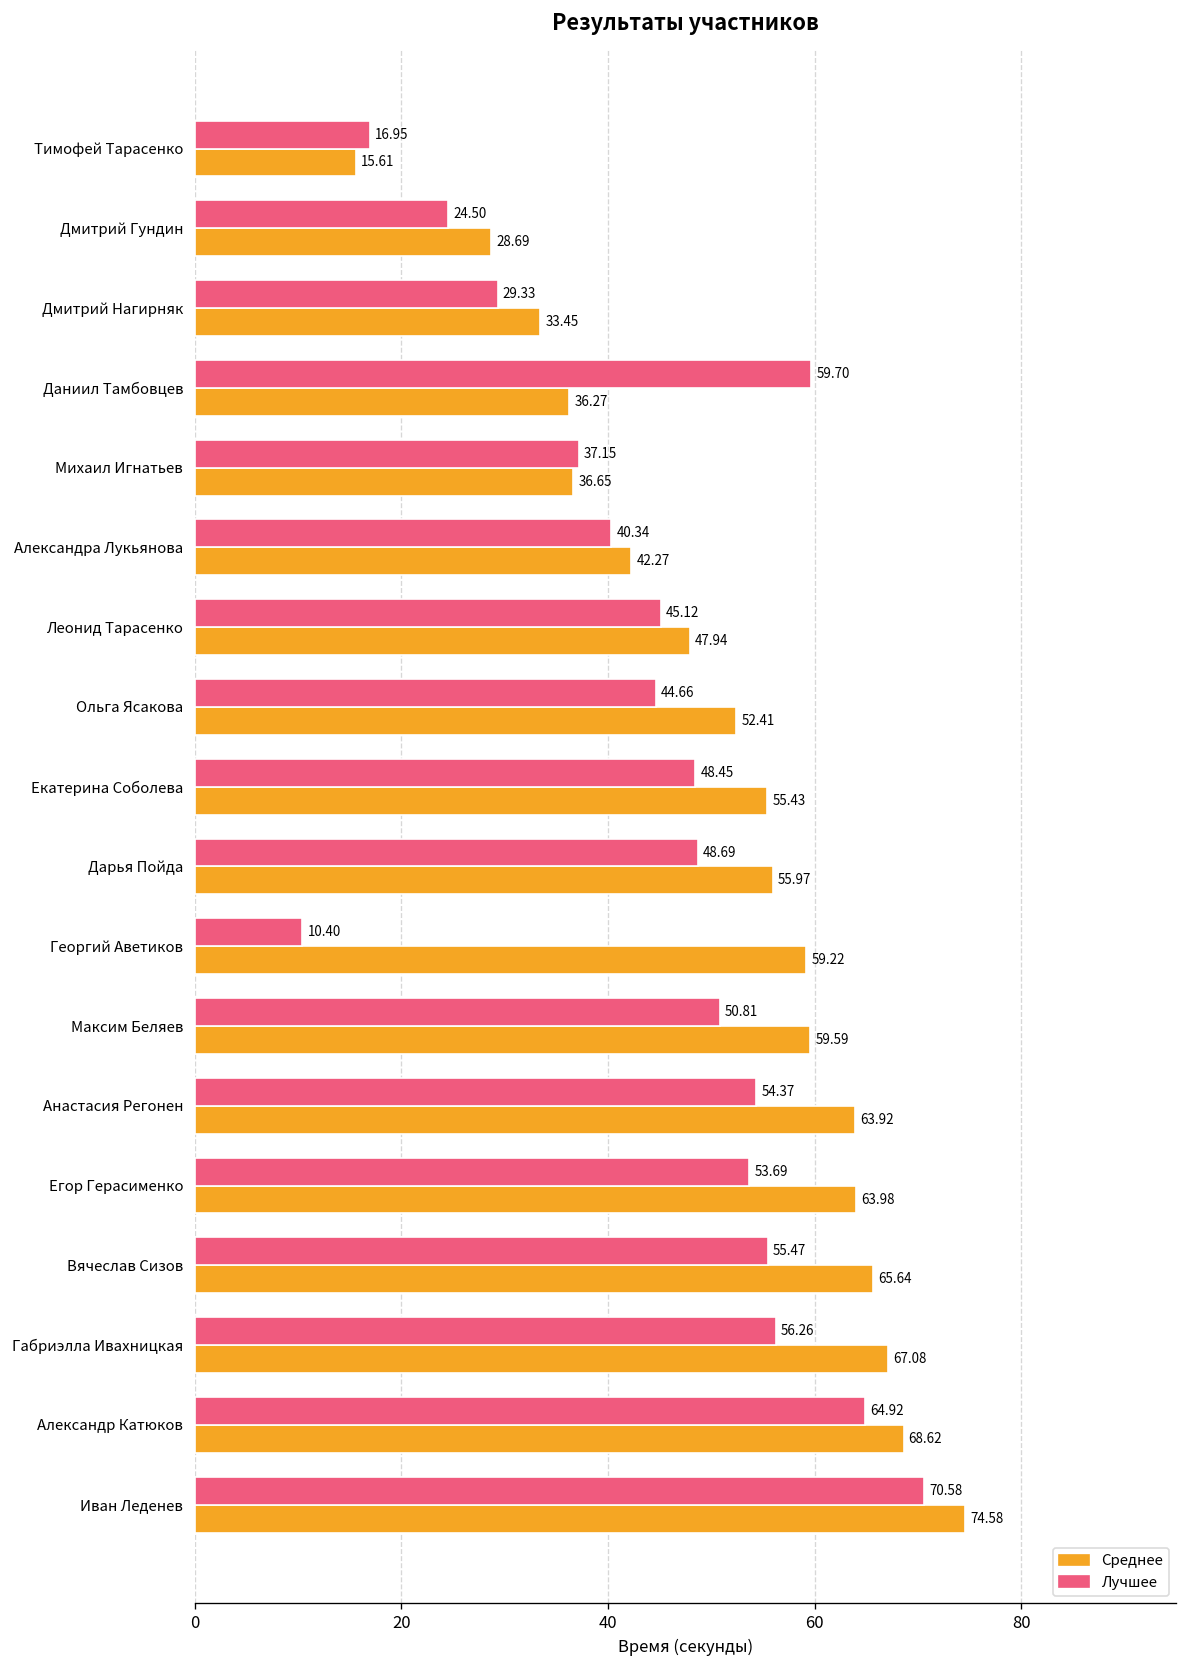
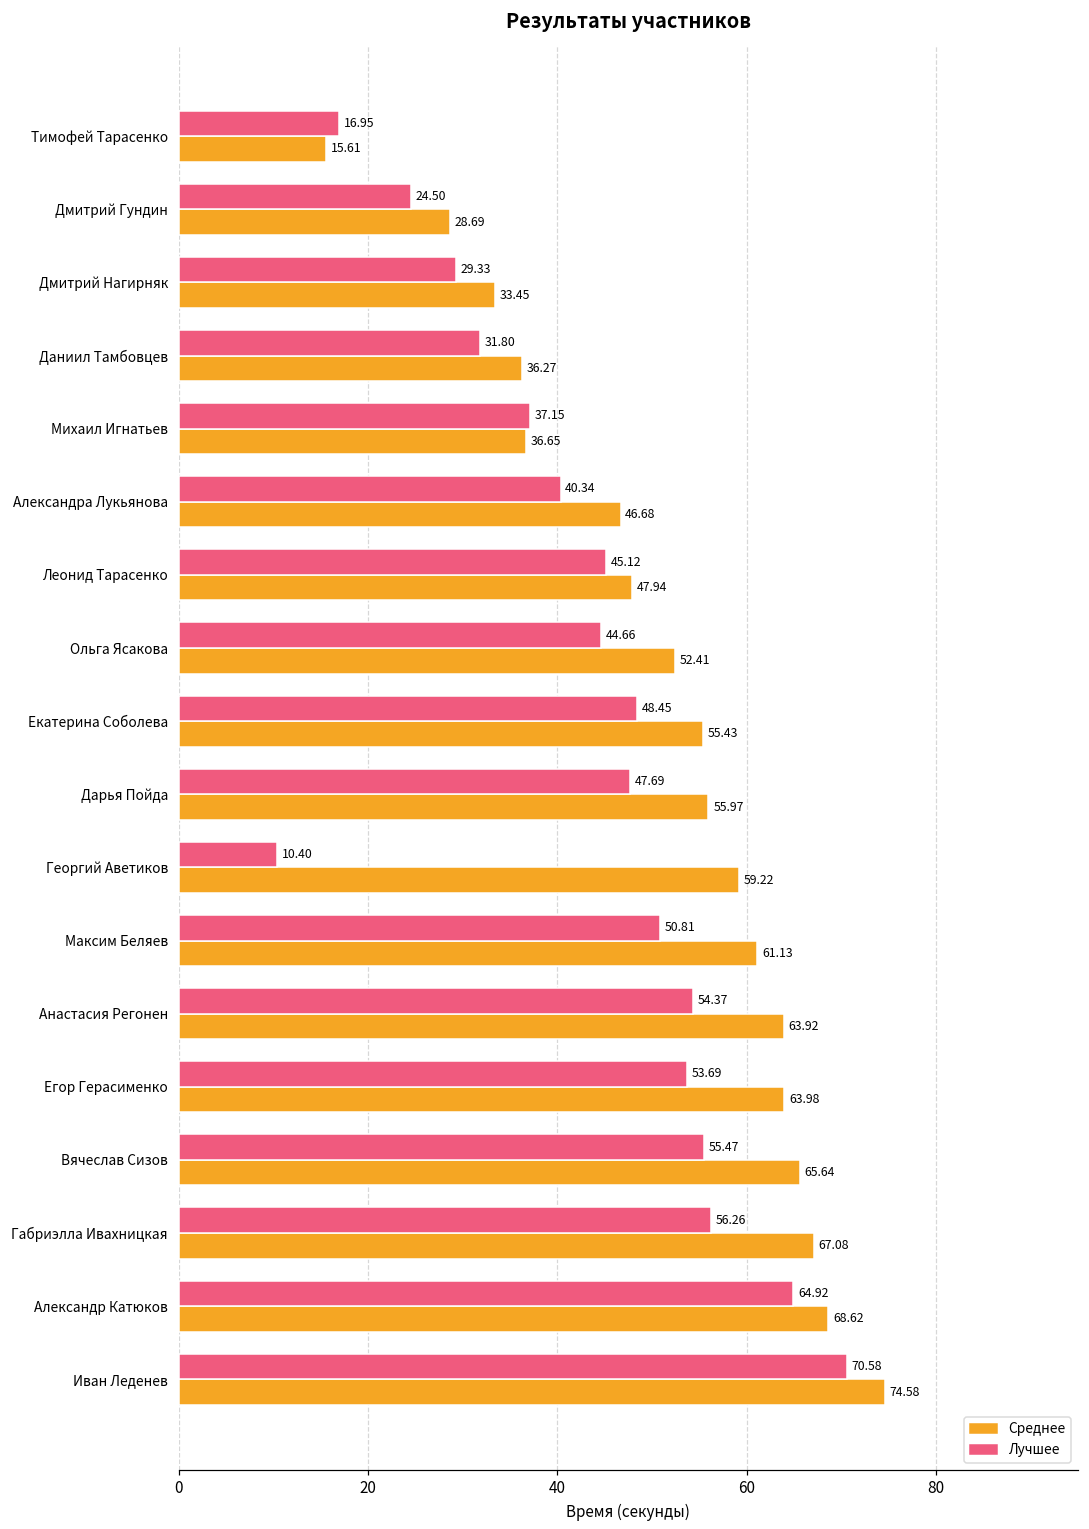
  {
    "Среднее": {
      "Тимофей Тарасенко": 15.61,
      "Дмитрий Гундин": 28.69,
      "Дмитрий Нагирняк": 33.45,
      "Даниил Тамбовцев": 36.27,
      "Михаил Игнатьев": 36.65,
-     "Александра Лукьянова": 42.27,
+     "Александра Лукьянова": 46.68,
      "Леонид Тарасенко": 47.94,
      "Ольга Ясакова": 52.41,
      "Екатерина Соболева": 55.43,
      "Дарья Пойда": 55.97,
      "Георгий Аветиков": 59.22,
-     "Максим Беляев": 59.59,
+     "Максим Беляев": 61.13,
      "Анастасия Регонен": 63.92,
      "Егор Герасименко": 63.98,
      "Вячеслав Сизов": 65.64,
      "Габриэлла Ивахницкая": 67.08,
      "Александр Катюков": 68.62,
      "Иван Леденев": 74.58
    },
    "Лучшее": {
      "Тимофей Тарасенко": 16.95,
      "Дмитрий Гундин": 24.50,
      "Дмитрий Нагирняк": 29.33,
-     "Даниил Тамбовцев": 59.70,
+     "Даниил Тамбовцев": 31.80,
      "Михаил Игнатьев": 37.15,
      "Александра Лукьянова": 40.34,
      "Леонид Тарасенко": 45.12,
      "Ольга Ясакова": 44.66,
      "Екатерина Соболева": 48.45,
-     "Дарья Пойда": 48.69,
+     "Дарья Пойда": 47.69,
      "Георгий Аветиков": 10.40,
      "Максим Беляев": 50.81,
      "Анастасия Регонен": 54.37,
      "Егор Герасименко": 53.69,
      "Вячеслав Сизов": 55.47,
      "Габриэлла Ивахницкая": 56.26,
      "Александр Катюков": 64.92,
      "Иван Леденев": 70.58
    }
  }
